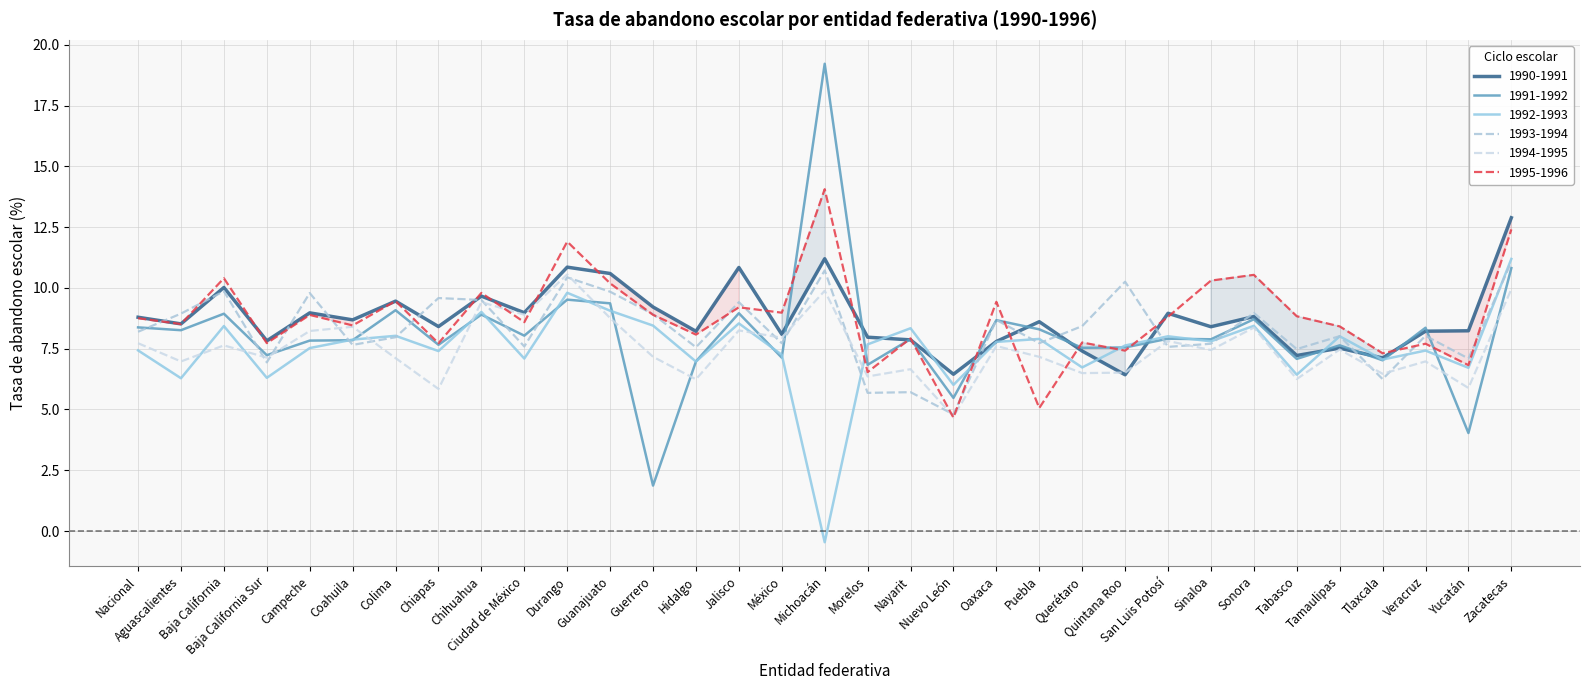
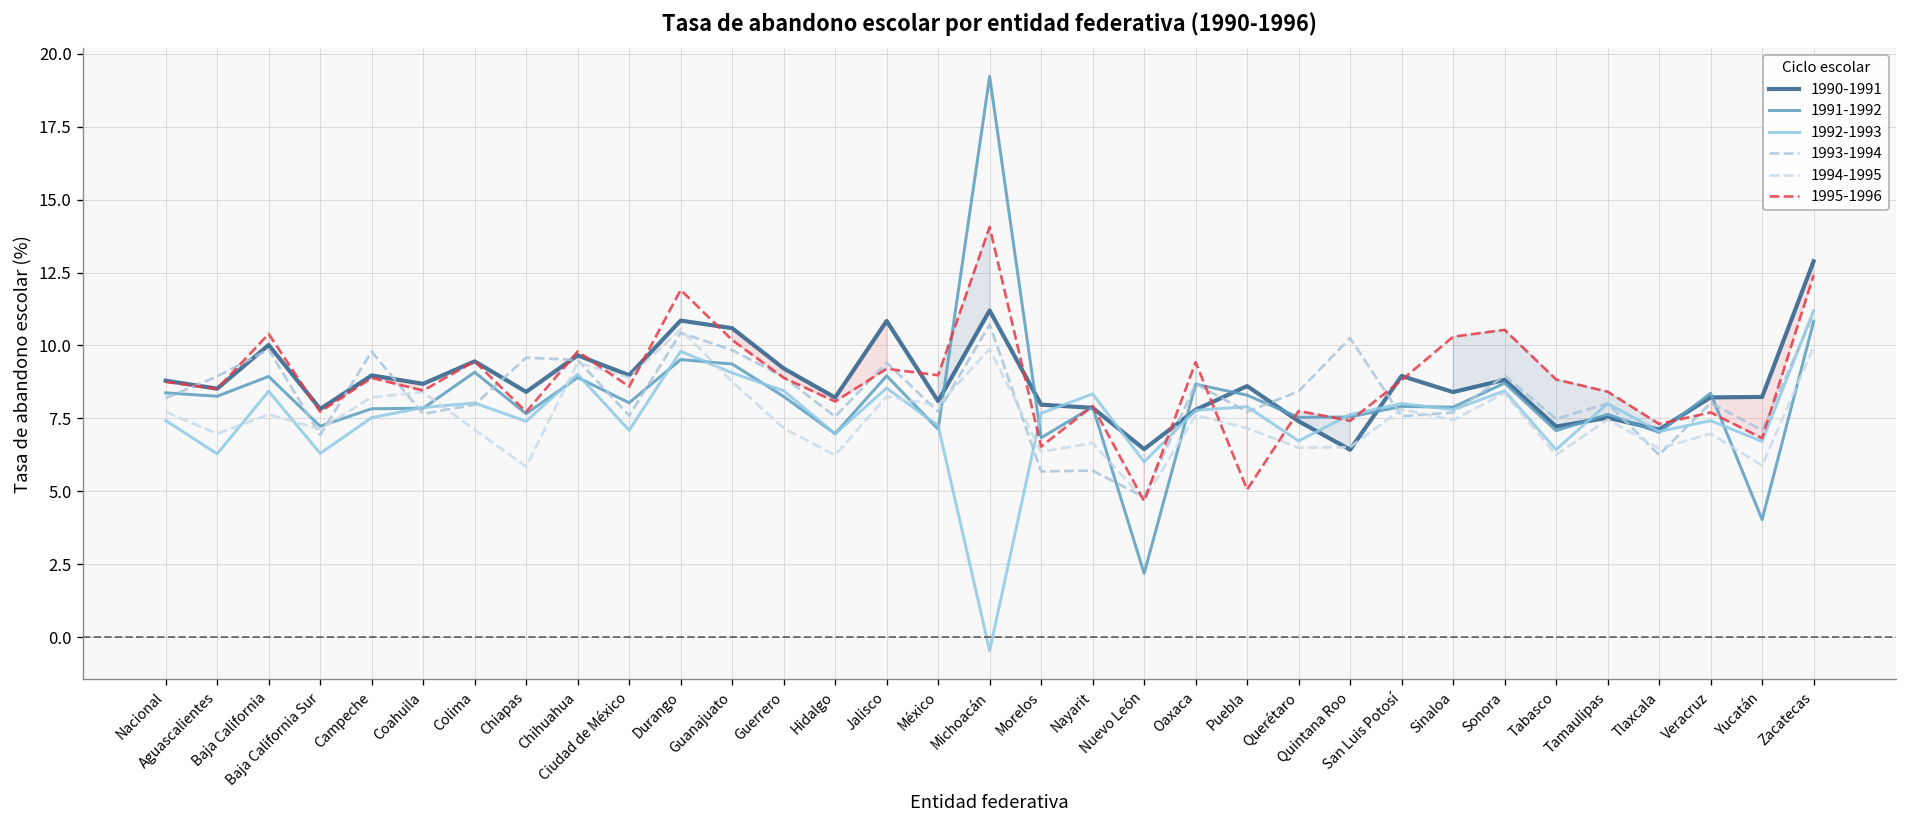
  {
    "1990-1991": {
      "Baja California": 10.0,
      "Coahuila": 8.7,
      "Chiapas": 8.4,
      "Chihuahua": 9.7,
      "Durango": 10.9,
      "Guanajuato": 10.6,
      "Guerrero": 9.2,
      "Hidalgo": 8.2,
      "Jalisco": 10.8,
      "México": 8.1,
      "Michoacán": 11.2,
      "Morelos": 8.0,
      "Nuevo León": 6.4,
      "Puebla": 8.6,
      "Querétaro": 7.4,
      "San Luis Potosí": 9.0,
      "Sinaloa": 8.4,
      "Sonora": 8.8,
      "Tabasco": 7.2,
      "Veracruz": 8.2,
      "Yucatán": 8.2,
      "Zacatecas": 12.9
    },
    "1991-1992": {
      "Nacional": 8.4,
      "Aguascalientes": 8.3,
      "Baja California": 8.9,
      "Campeche": 7.8,
      "Colima": 9.1,
      "Chihuahua": 8.9,
      "Ciudad de México": 8.0,
      "Durango": 9.5,
      "Guanajuato": 9.4,
-     "Guerrero": 1.9,
+     "Guerrero": 8.3,
      "Jalisco": 9.0,
      "México": 7.1,
      "Michoacán": 19.2,
      "Morelos": 6.8,
-     "Nuevo León": 5.5,
+     "Nuevo León": 2.2,
      "Puebla": 8.3,
      "Querétaro": 7.5,
      "Sonora": 8.7,
      "Tabasco": 7.1,
      "Tamaulipas": 7.6,
      "Veracruz": 8.4,
      "Yucatán": 4.0,
      "Zacatecas": 10.8
    },
    "1995-1996": {
      "Baja California": 10.4,
      "Chihuahua": 9.8,
      "Ciudad de México": 8.6,
      "Durango": 11.9,
      "Guanajuato": 10.2,
      "Hidalgo": 8.1,
      "Jalisco": 9.2,
      "México": 9.0,
      "Michoacán": 14.1,
      "Morelos": 6.5,
      "Oaxaca": 9.4,
      "Puebla": 5.1,
      "Querétaro": 7.8,
      "Quintana Roo": 7.4,
      "San Luis Potosí": 8.8,
      "Sinaloa": 10.3,
      "Sonora": 10.5,
      "Tabasco": 8.8,
      "Tamaulipas": 8.4,
      "Tlaxcala": 7.3,
      "Veracruz": 7.7,
      "Yucatán": 6.8,
      "Zacatecas": 12.4
    }
  }
